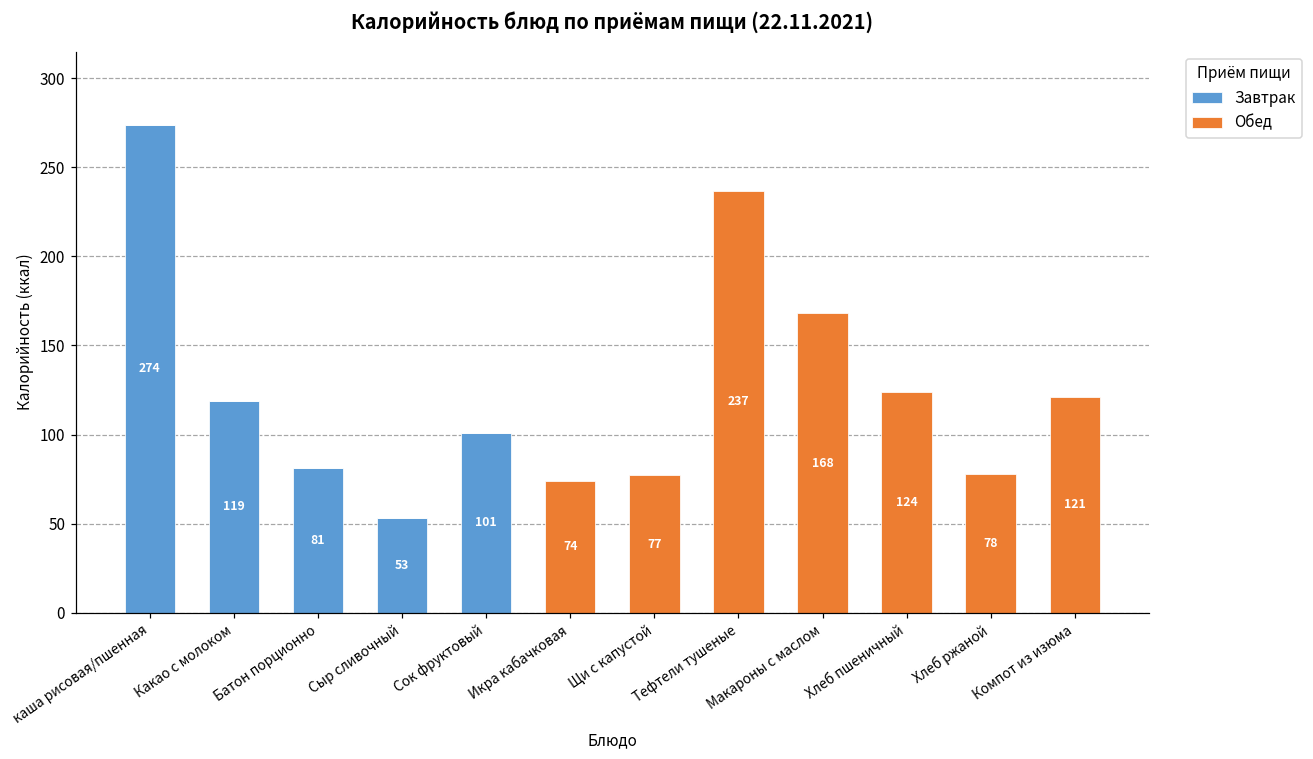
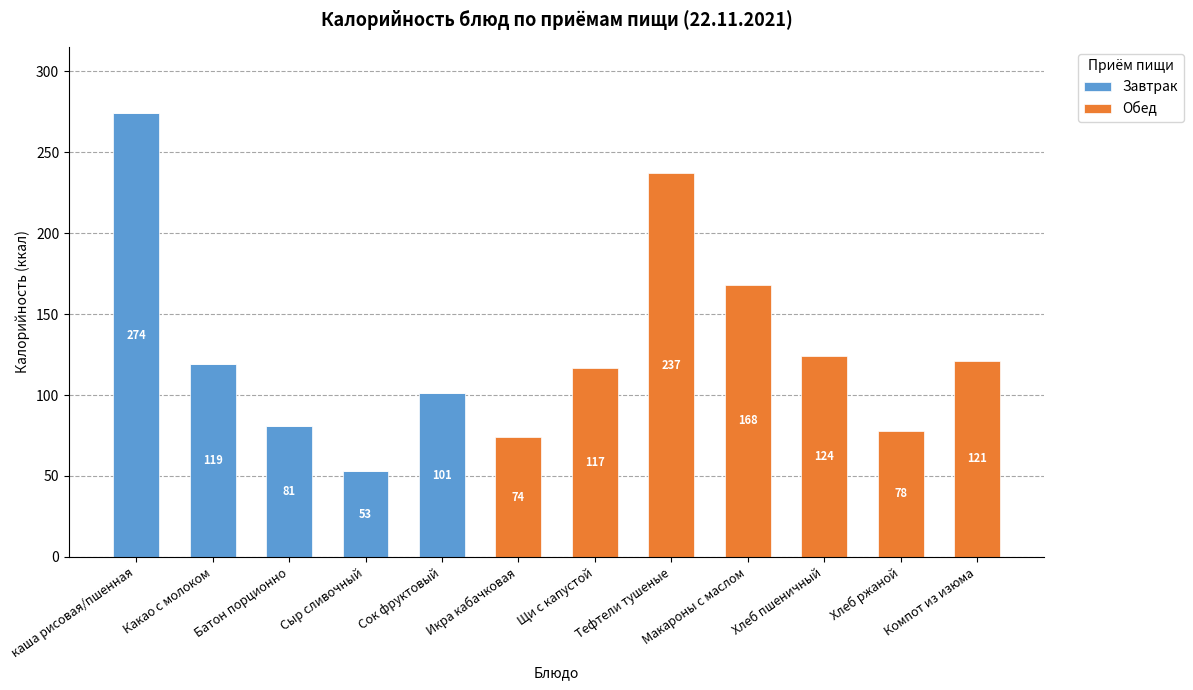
  {
    "Завтрак": {
      "каша рисовая/пшенная": 274,
      "Какао с молоком": 119,
      "Батон порционно": 81,
      "Сыр сливочный": 53,
      "Сок фруктовый": 101
    },
    "Обед": {
      "Икра кабачковая": 74,
-     "Щи с капустой": 77,
+     "Щи с капустой": 117,
      "Тефтели тушеные": 237,
      "Макароны с маслом": 168,
      "Хлеб пшеничный": 124,
      "Хлеб ржаной": 78,
      "Компот из изюма": 121
    }
  }
